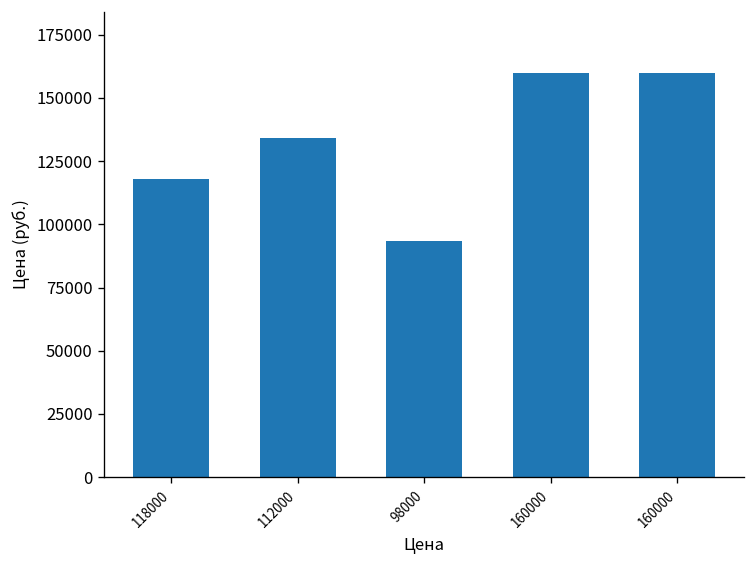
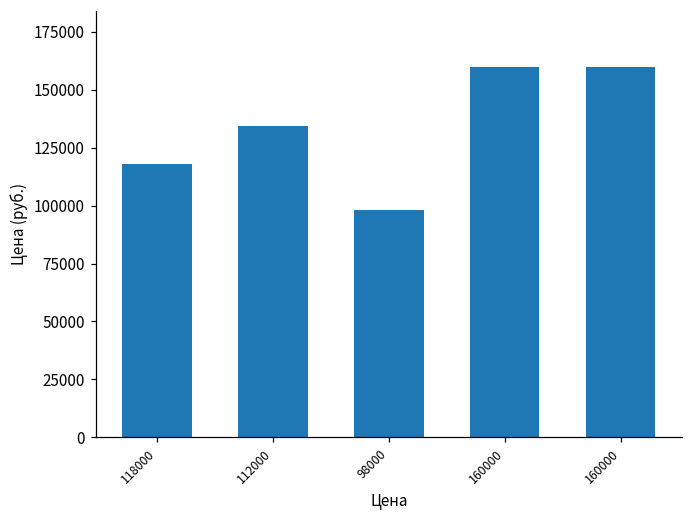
  {
    "118000": 118000,
    "112000": 134000,
-   "98000": 93000
+   "98000": 98000
  }
